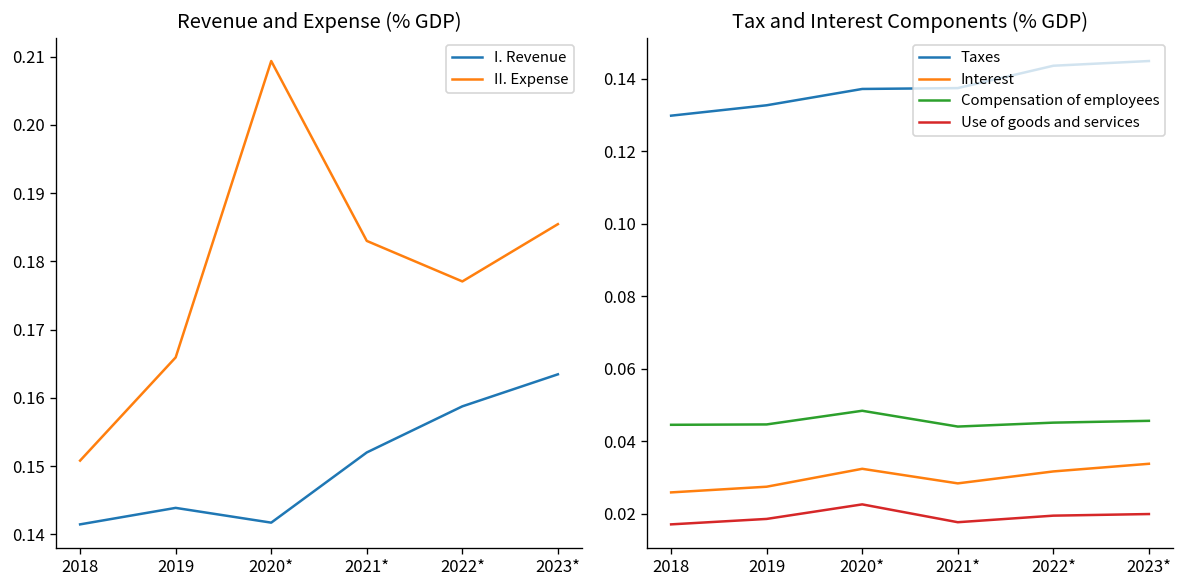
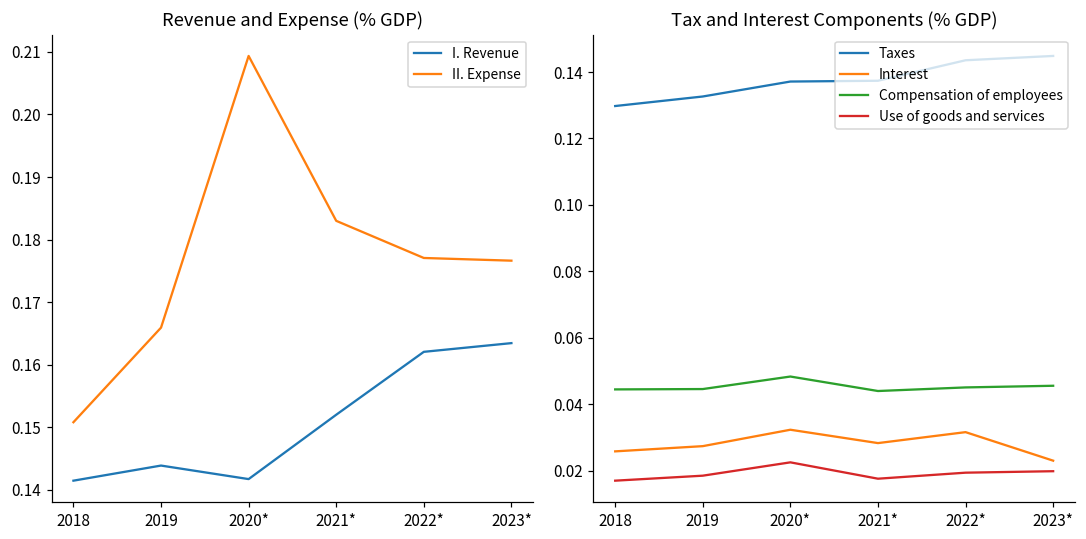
  {
    "Revenue and Expense (% GDP)": {
      "I. Revenue": {
        "2018": 0.141,
        "2019": 0.144,
        "2020*": 0.142,
        "2021*": 0.152,
-       "2022*": 0.159,
+       "2022*": 0.162,
        "2023*": 0.163
      },
      "II. Expense": {
        "2018": 0.151,
        "2019": 0.166,
        "2020*": 0.209,
        "2021*": 0.183,
        "2022*": 0.177,
-       "2023*": 0.185
+       "2023*": 0.177
      }
    },
    "Tax and Interest Components (% GDP)": {
      "Taxes": {
        "2018": 0.130,
        "2019": 0.133,
        "2020*": 0.137
      },
      "Interest": {
        "2018": 0.026,
        "2019": 0.027,
        "2020*": 0.032,
        "2021*": 0.028,
        "2022*": 0.032,
-       "2023*": 0.034
+       "2023*": 0.023
      },
      "Compensation of employees": {
        "2018": 0.045,
        "2019": 0.045,
        "2020*": 0.048,
        "2021*": 0.044,
        "2022*": 0.045,
        "2023*": 0.046
      },
      "Use of goods and services": {
        "2018": 0.017,
        "2019": 0.019,
        "2020*": 0.023,
        "2021*": 0.018,
        "2022*": 0.019,
        "2023*": 0.020
      }
    }
  }
